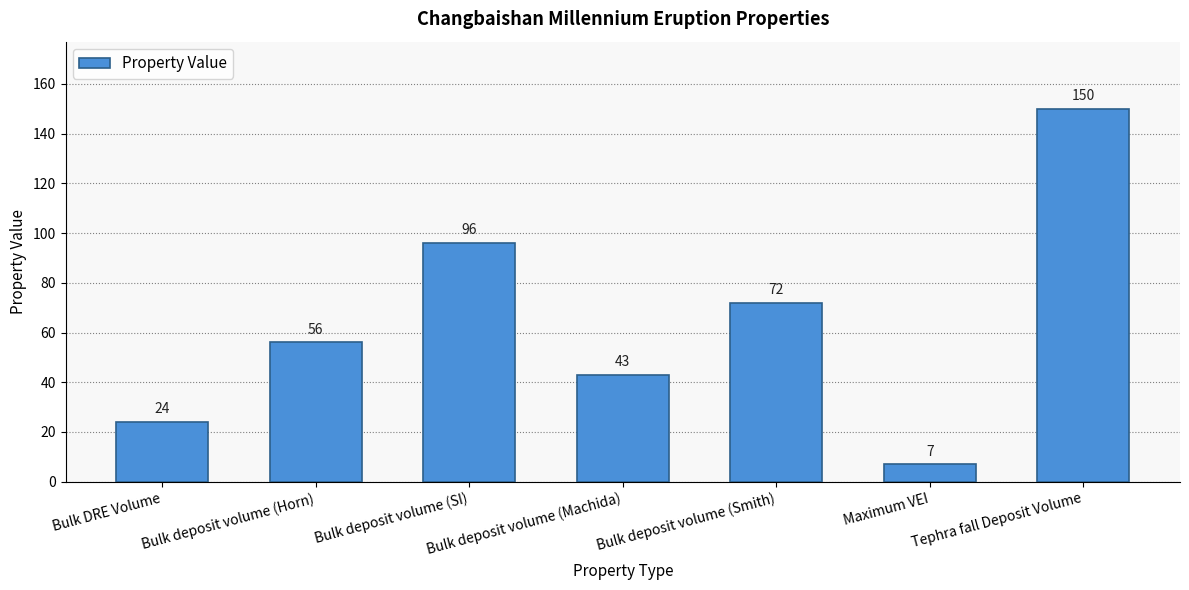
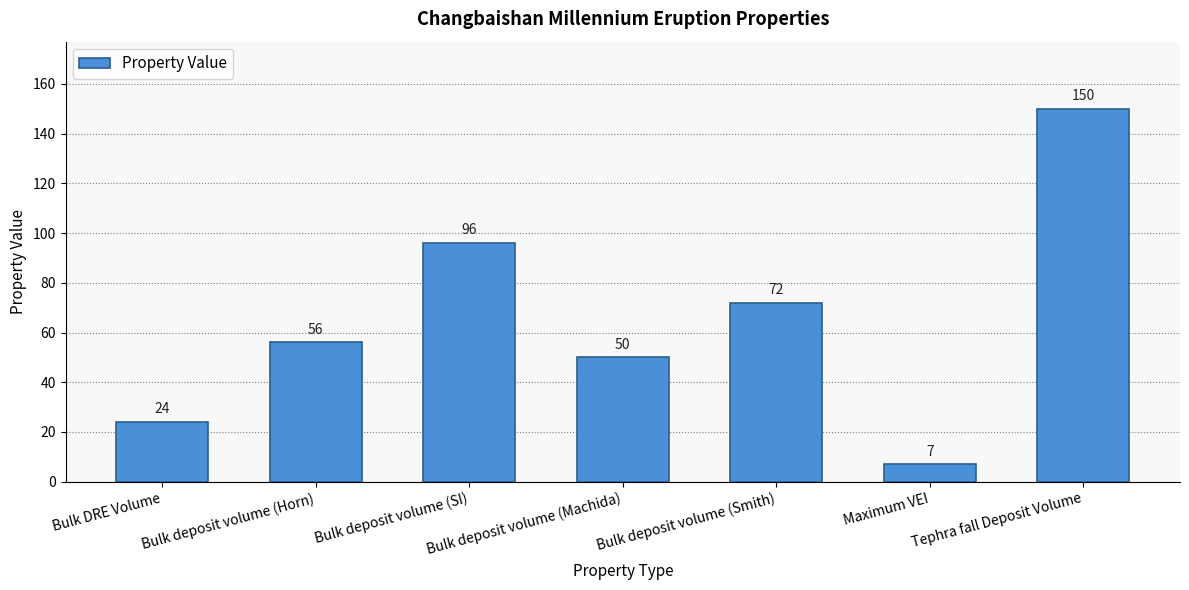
  {
    "Bulk DRE Volume": 24,
    "Bulk deposit volume (Horn)": 56,
    "Bulk deposit volume (SI)": 96,
-   "Bulk deposit volume (Machida)": 43,
+   "Bulk deposit volume (Machida)": 50,
    "Bulk deposit volume (Smith)": 72,
    "Maximum VEI": 7,
    "Tephra fall Deposit Volume": 150
  }
